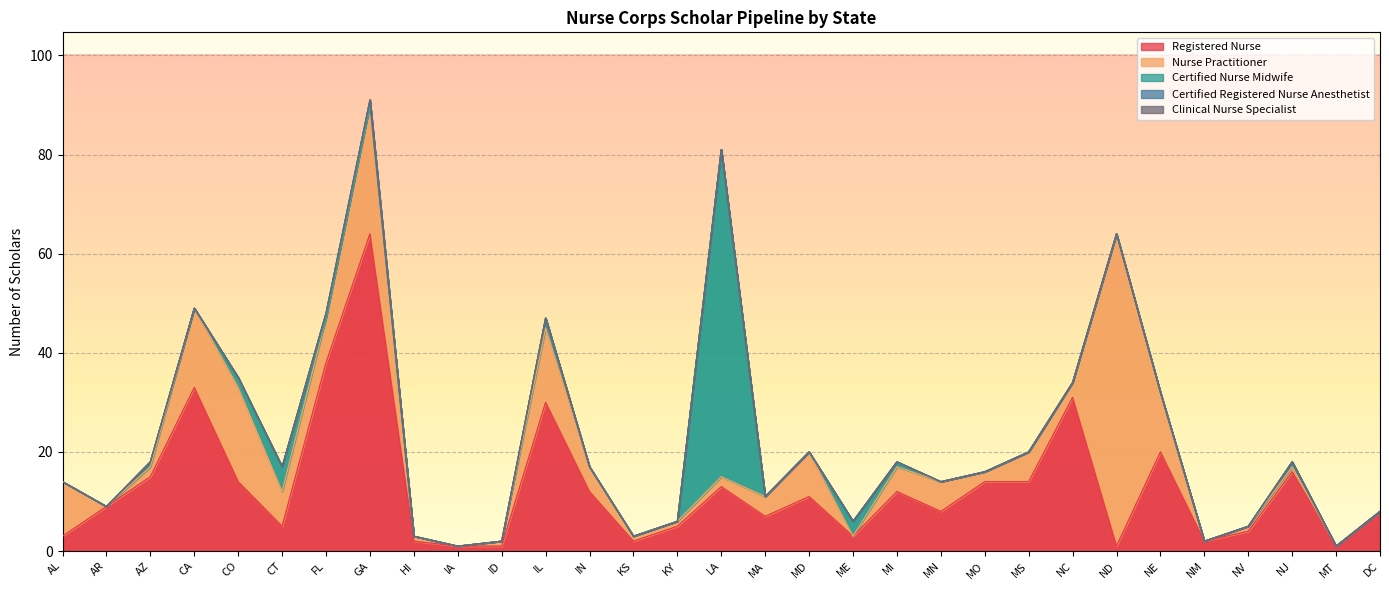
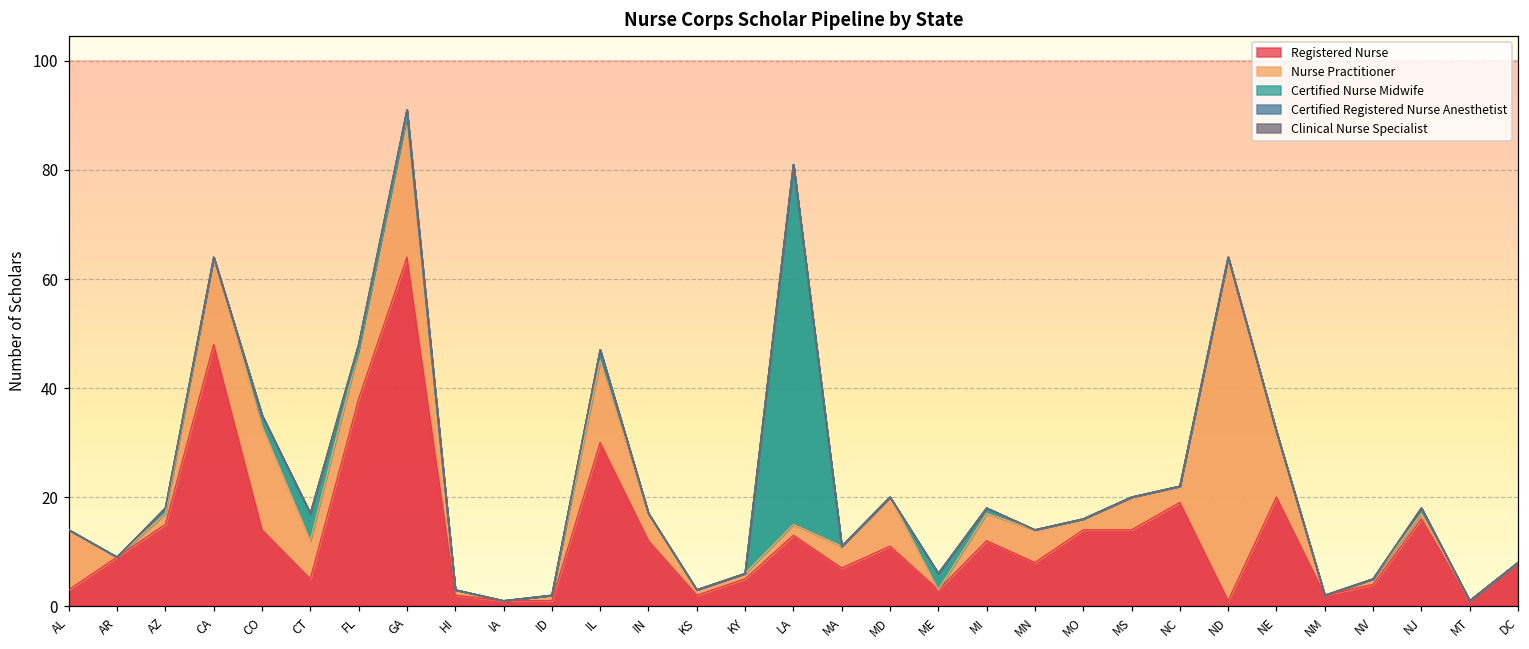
  {
    "Registered Nurse": {
      "AL": 3,
      "AZ": 15,
-     "CA": 33,
+     "CA": 48,
      "CO": 14,
      "CT": 5,
      "FL": 38,
      "GA": 64,
      "HI": 2,
      "ID": 1,
      "IL": 30,
      "IN": 12,
      "KS": 2,
      "KY": 5,
      "LA": 13,
      "MA": 7,
      "MD": 11,
      "MI": 12,
      "MN": 8,
      "MO": 14,
      "MS": 14,
-     "NC": 31,
+     "NC": 19,
      "ND": 1,
      "NE": 20,
      "NV": 4,
      "NJ": 16
    },
    "Nurse Practitioner": {
      "AZ": 2,
      "CO": 19,
      "CT": 7,
      "IL": 15,
      "LA": 2,
      "MI": 5,
      "NJ": 1
    }
  }
